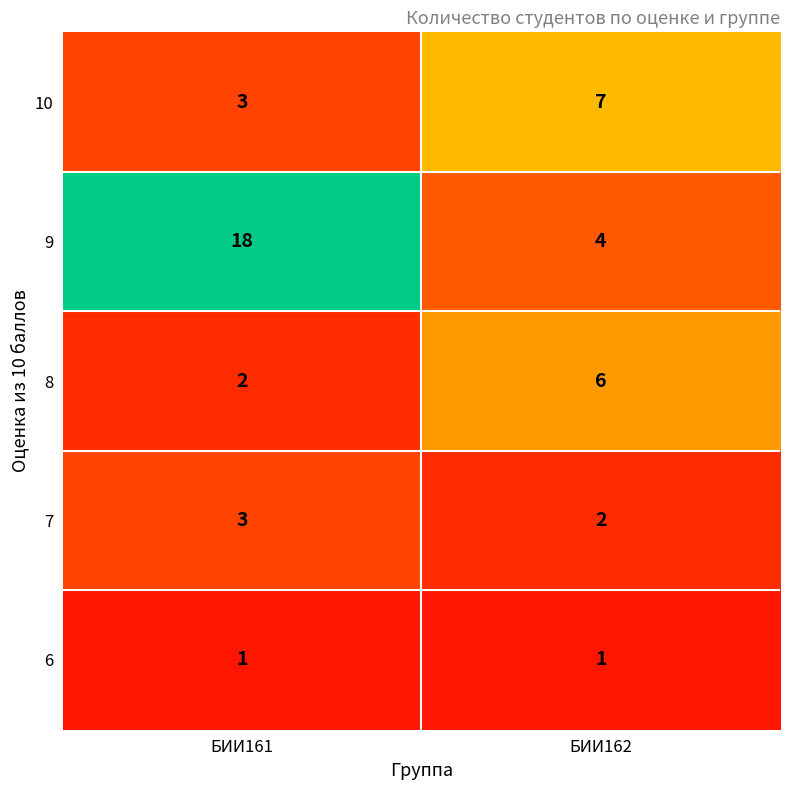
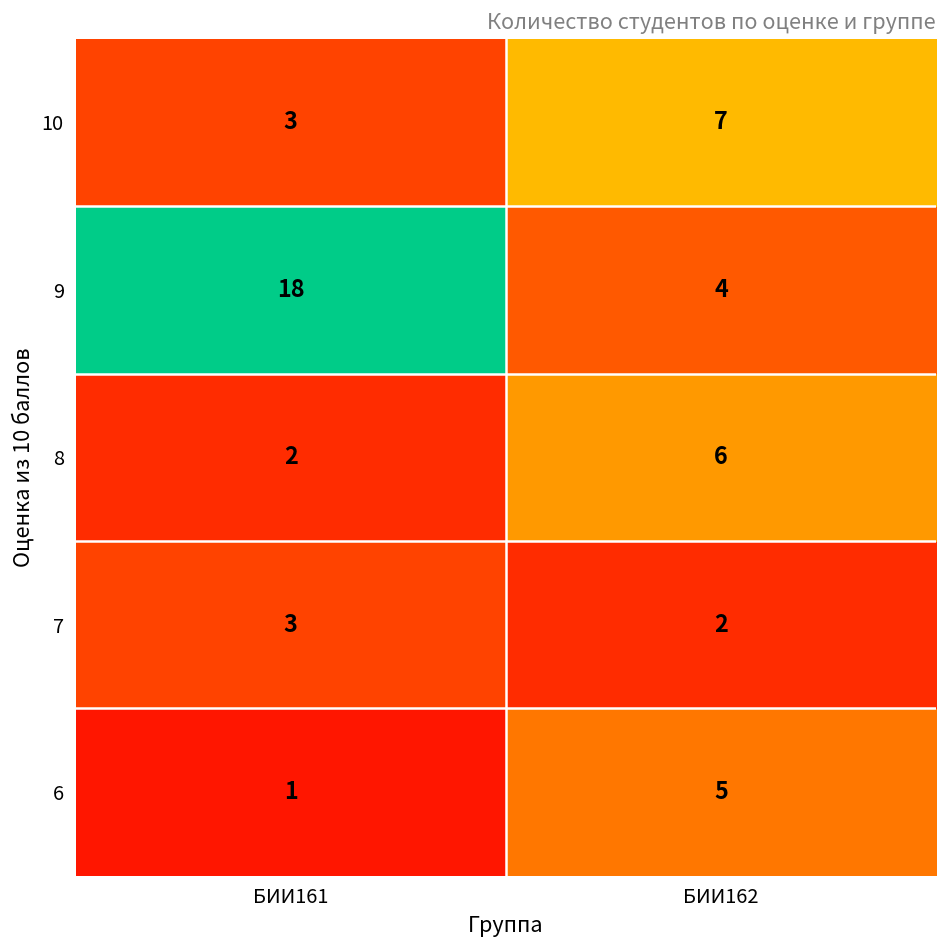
  {
    "10": {
      "БИИ161": 3,
      "БИИ162": 7
    },
    "9": {
      "БИИ161": 18,
      "БИИ162": 4
    },
    "8": {
      "БИИ161": 2,
      "БИИ162": 6
    },
    "7": {
      "БИИ161": 3,
      "БИИ162": 2
    },
    "6": {
      "БИИ161": 1,
-     "БИИ162": 1
+     "БИИ162": 5
    }
  }
